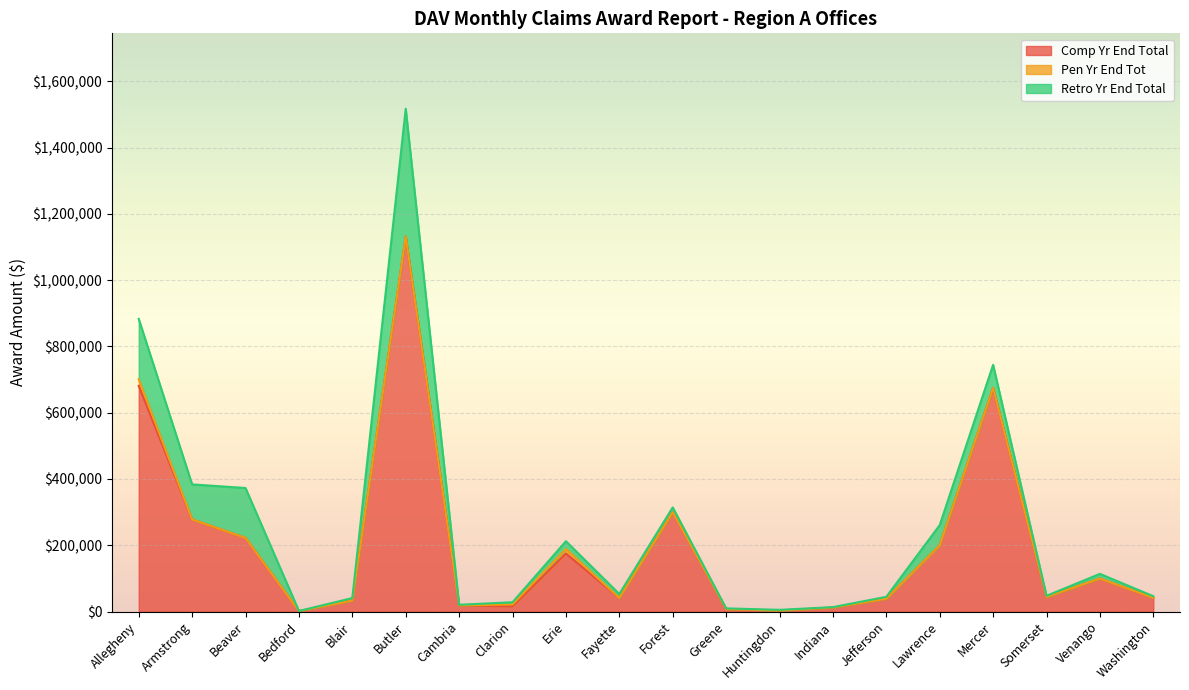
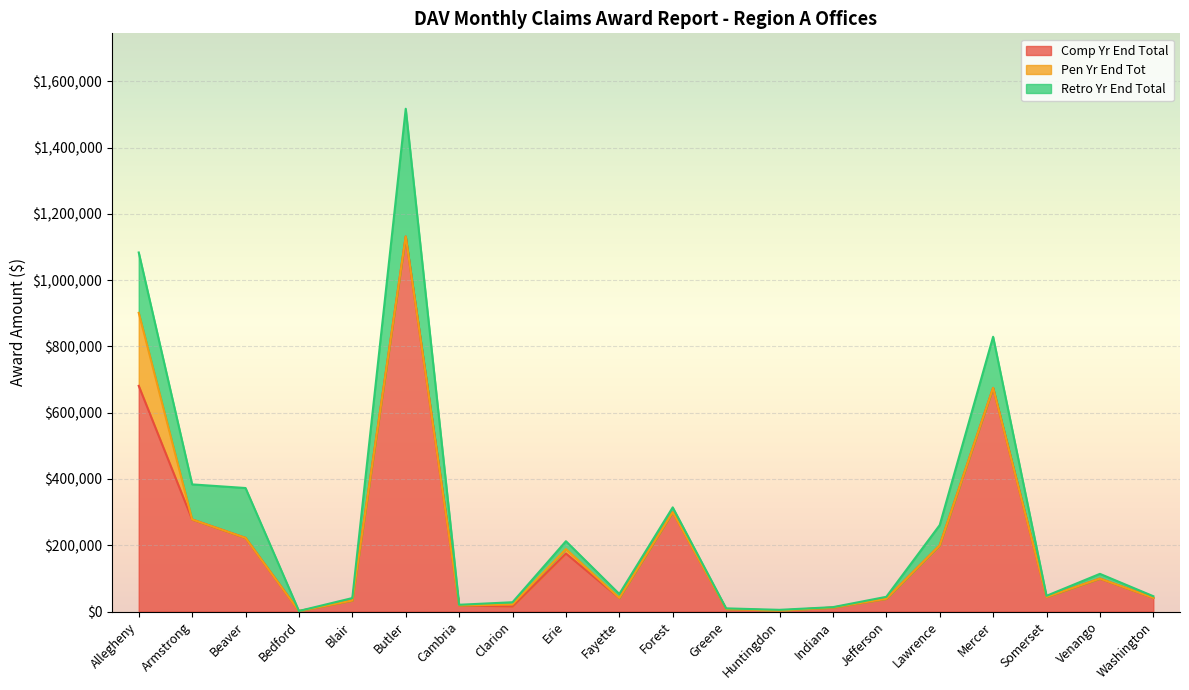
  {
    "Comp Yr End Total": {
      "Allegheny": "$680,000",
      "Erie": "$180,000"
    },
    "Pen Yr End Tot": {
-     "Allegheny": "$20,000",
+     "Allegheny": "$220,000",
      "Erie": "$10,000"
    },
    "Retro Yr End Total": {
      "Allegheny": "$180,000",
      "Armstrong": "$110,000",
      "Beaver": "$150,000",
      "Butler": "$390,000",
      "Erie": "$20,000",
      "Fayette": "$10,000",
      "Forest": "$10,000",
      "Lawrence": "$60,000",
-     "Mercer": "$70,000",
+     "Mercer": "$150,000",
      "Venango": "$10,000"
    }
  }
